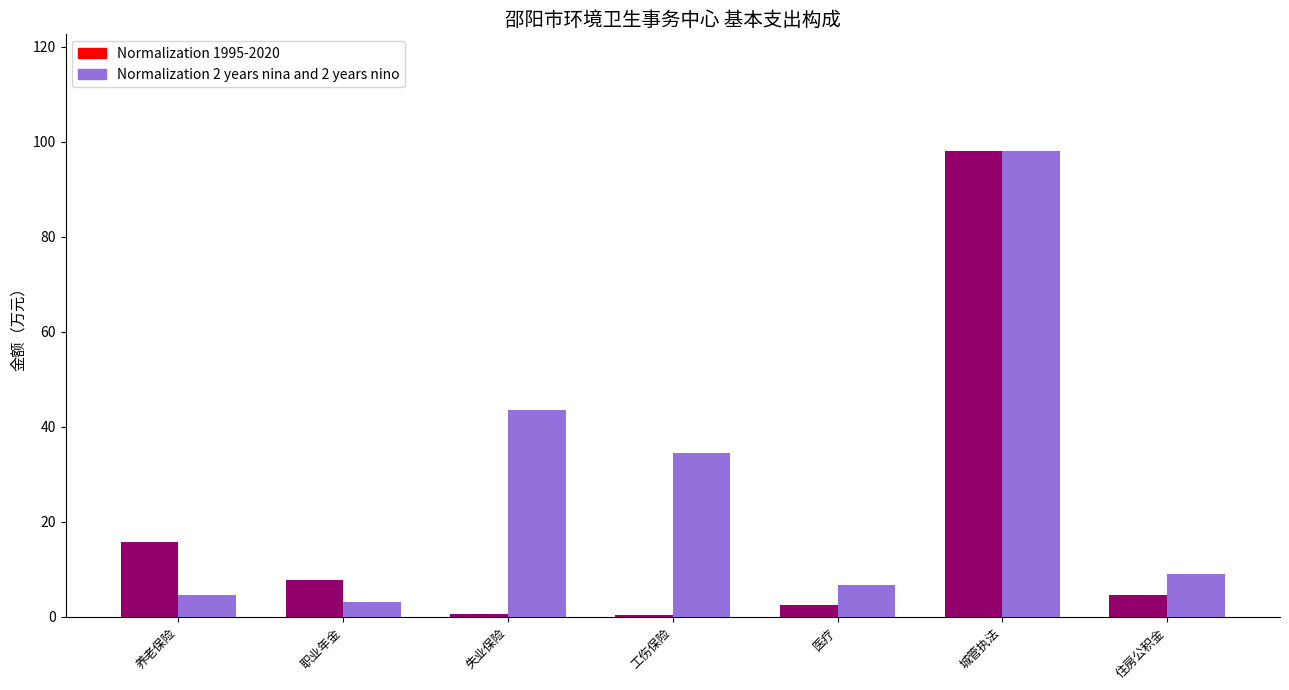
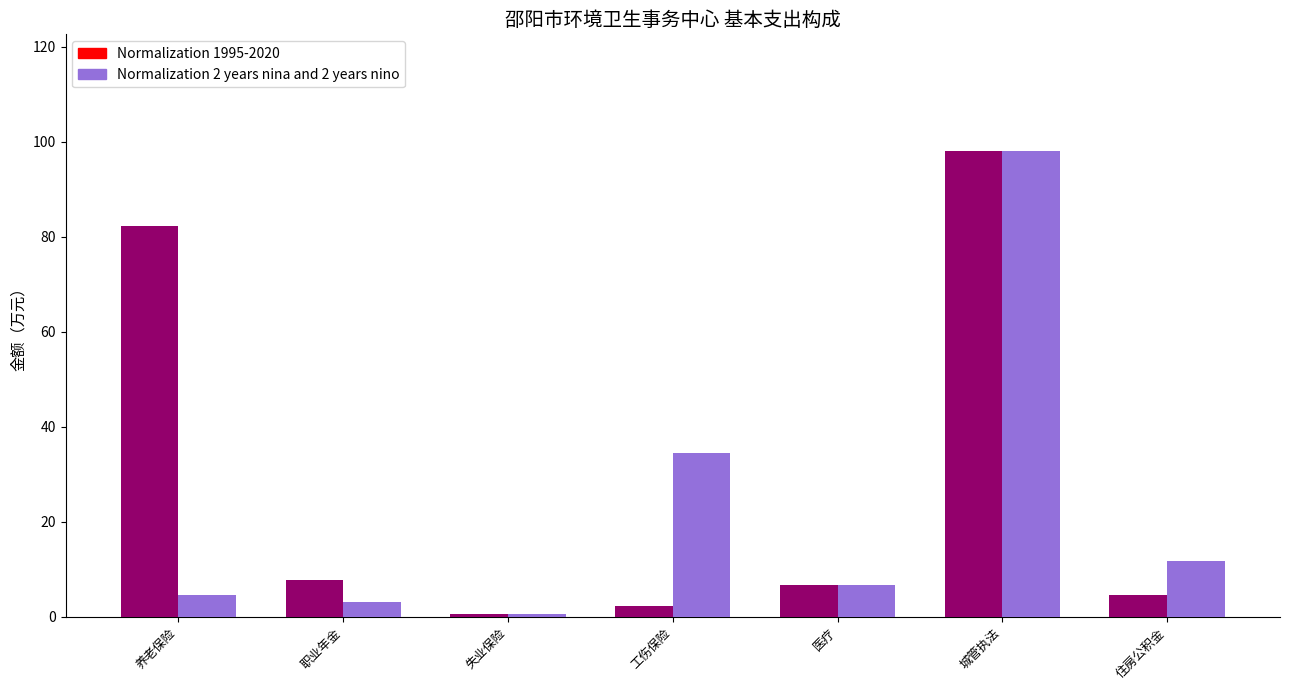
  {
    "Normalization 1995-2020": {
-     "养老保险": 16,
+     "养老保险": 82,
      "职业年金": 8,
      "失业保险": 1,
-     "工伤保险": 0,
-     "医疗": 2,
+     "工伤保险": 2,
+     "医疗": 7,
      "城管执法": 98,
      "住房公积金": 5
    },
    "Normalization 2 years nina and 2 years nino": {
      "养老保险": 5,
      "职业年金": 3,
-     "失业保险": 44,
+     "失业保险": 1,
      "工伤保险": 35,
      "医疗": 7,
      "城管执法": 98,
-     "住房公积金": 9
+     "住房公积金": 12
    }
  }
